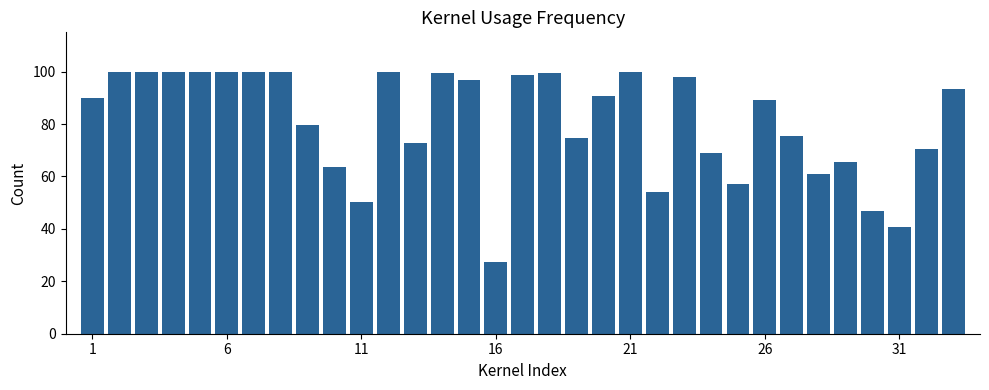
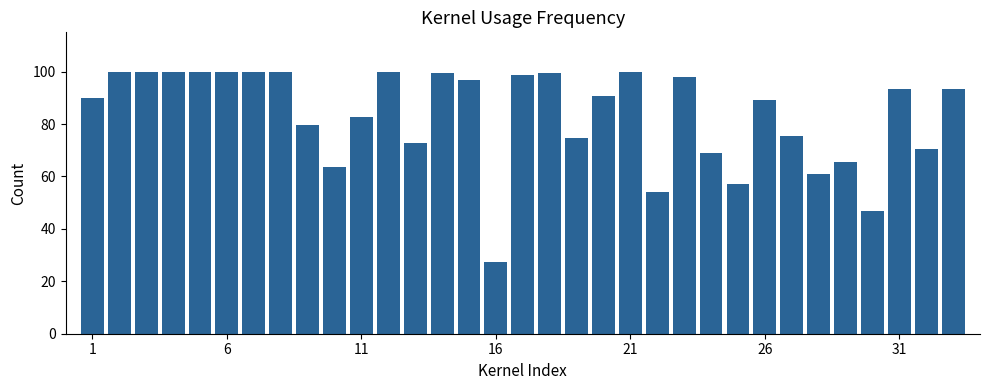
  {
    "1": 90,
    "6": 100,
-   "11": 50,
+   "11": 83,
    "16": 27,
    "21": 100,
    "26": 89,
-   "31": 41
+   "31": 93
  }
